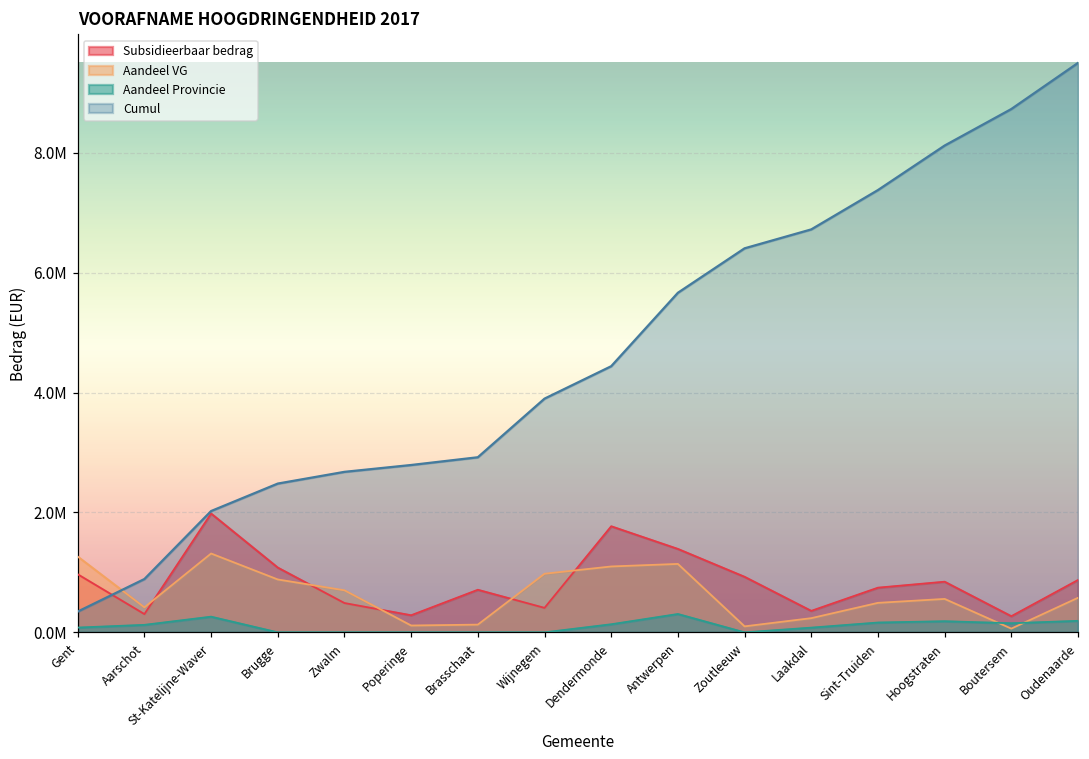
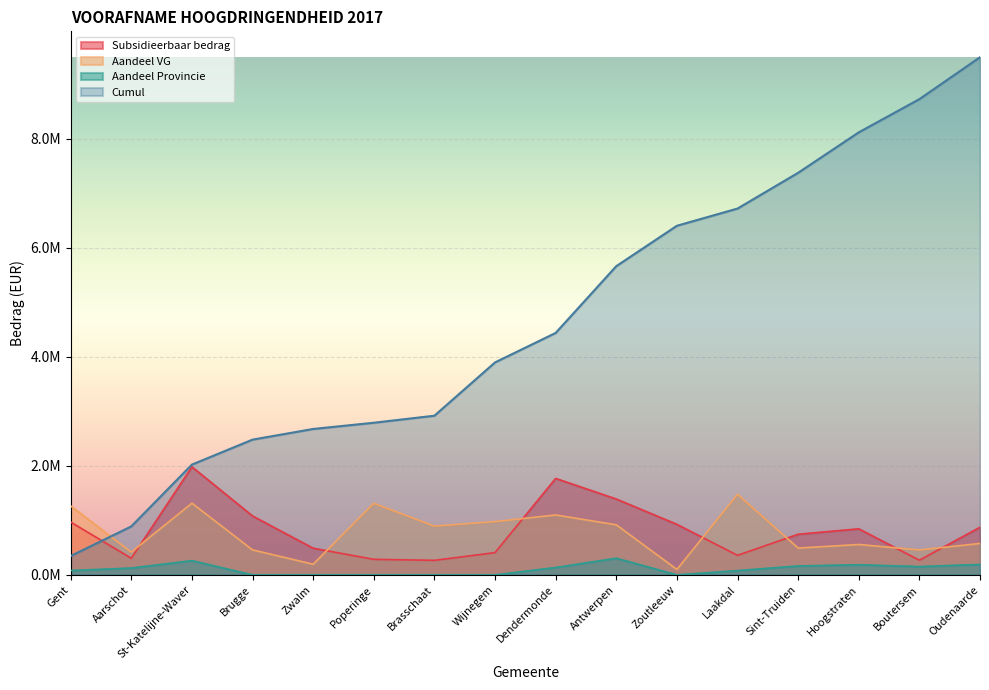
  {
    "Subsidieerbaar bedrag": {
      "Gent": 1000000,
      "Aarschot": 300000,
      "Brugge": 1100000,
      "Zwalm": 500000,
      "Poperinge": 300000,
-     "Brasschaat": 700000,
+     "Brasschaat": 300000,
      "Wijnegem": 400000,
      "Dendermonde": 1800000,
      "Antwerpen": 1400000,
      "Zoutleeuw": 900000,
      "Laakdal": 400000,
      "Sint-Truiden": 700000,
      "Hoogstraten": 800000,
      "Boutersem": 300000,
      "Oudenaarde": 900000
    },
    "Aandeel VG": {
      "Gent": 1300000,
      "Aarschot": 400000,
      "St-Katelijne-Waver": 1300000,
-     "Brugge": 900000,
-     "Zwalm": 700000,
-     "Poperinge": 100000,
-     "Brasschaat": 100000,
+     "Brugge": 500000,
+     "Zwalm": 200000,
+     "Poperinge": 1300000,
+     "Brasschaat": 900000,
      "Wijnegem": 1000000,
      "Dendermonde": 1100000,
-     "Antwerpen": 1100000,
+     "Antwerpen": 900000,
      "Zoutleeuw": 100000,
-     "Laakdal": 200000,
+     "Laakdal": 1500000,
      "Sint-Truiden": 500000,
      "Hoogstraten": 600000,
-     "Boutersem": 100000,
+     "Boutersem": 500000,
      "Oudenaarde": 600000
    }
  }
